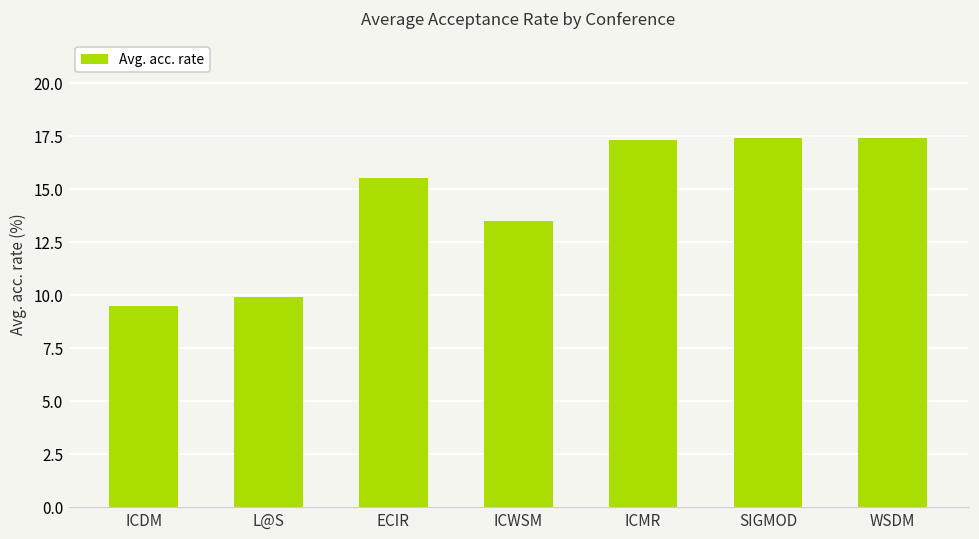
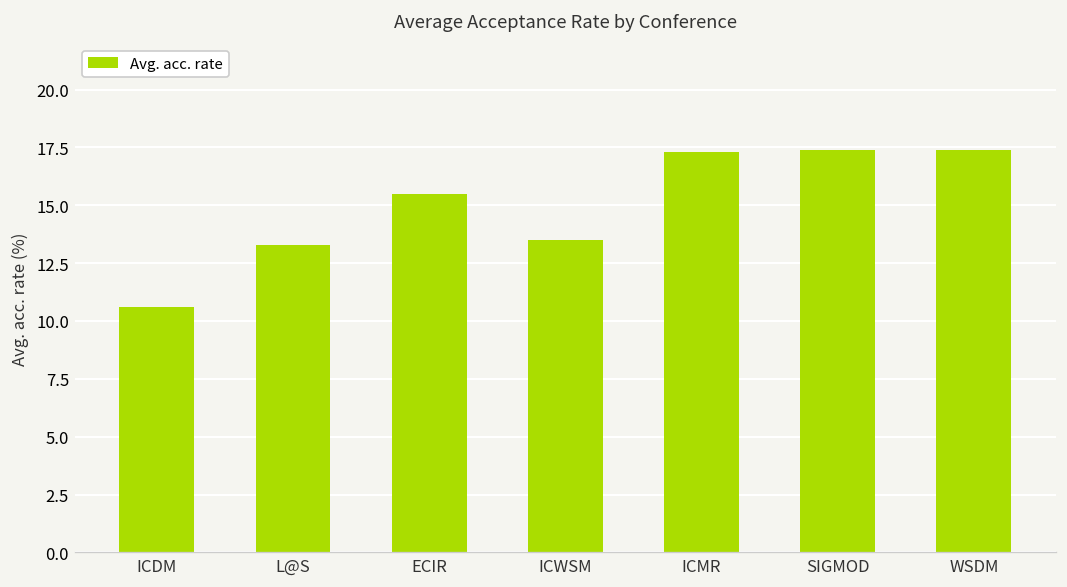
  {
-   "ICDM": 9.5,
-   "L@S": 9.9,
+   "ICDM": 10.6,
+   "L@S": 13.3,
    "ECIR": 15.5,
    "ICWSM": 13.5,
    "ICMR": 17.3,
    "SIGMOD": 17.4,
    "WSDM": 17.4
  }
